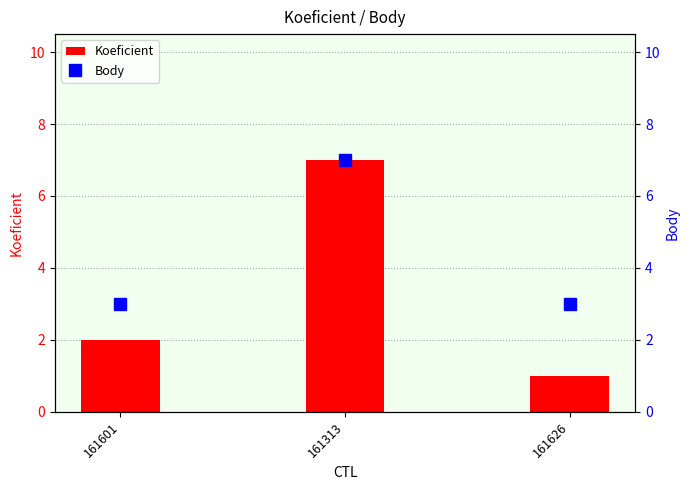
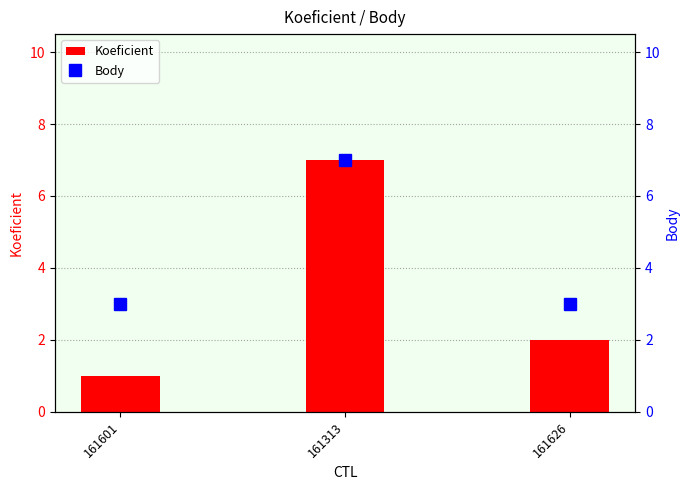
  {
    "Koeficient": {
-     "161601": 2,
+     "161601": 1,
      "161313": 7,
-     "161626": 1
+     "161626": 2
    },
    "Body": {
      "161601": 3.0,
      "161313": 7.0,
      "161626": 3.0
    }
  }
